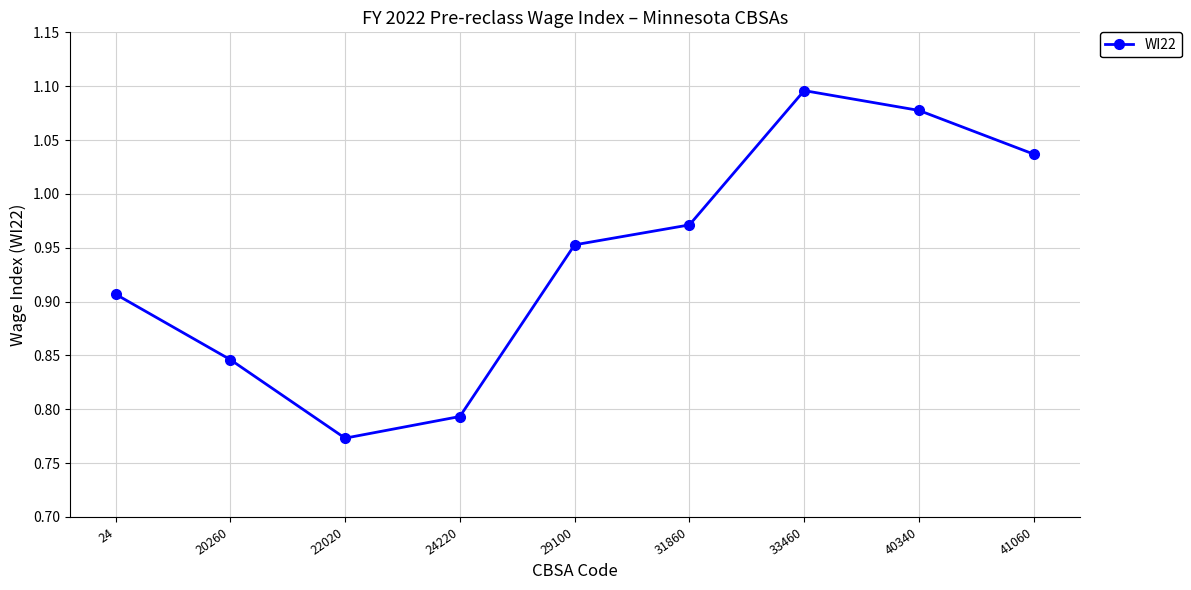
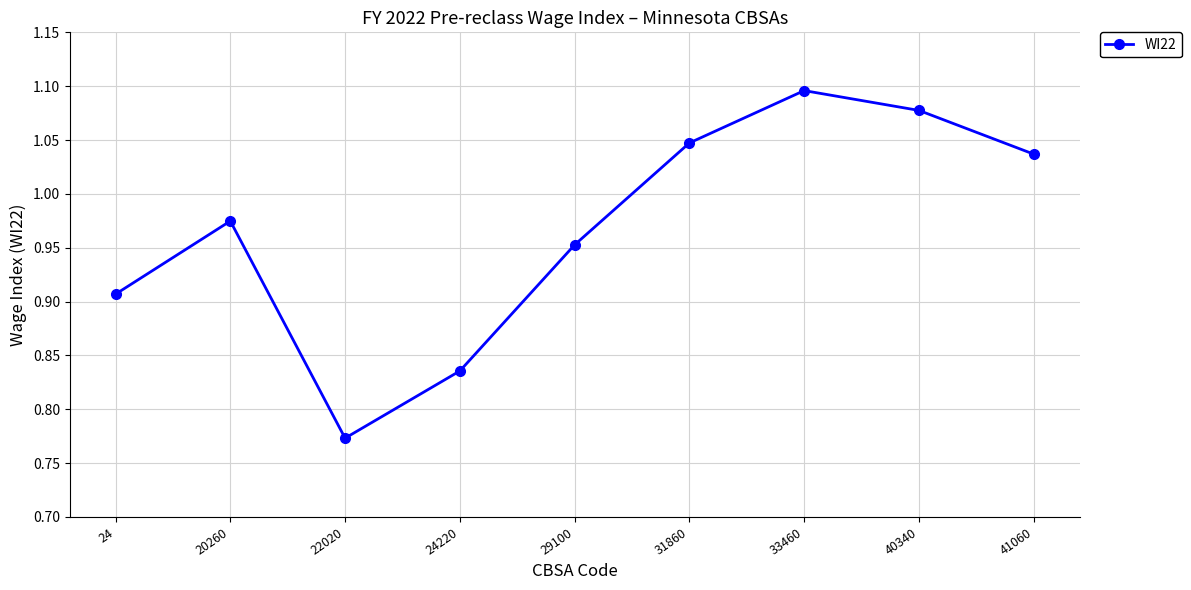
  {
    "24": 0.907,
-   "20260": 0.846,
+   "20260": 0.975,
    "22020": 0.773,
-   "24220": 0.793,
+   "24220": 0.836,
    "29100": 0.953,
-   "31860": 0.971,
+   "31860": 1.047,
    "33460": 1.096,
    "40340": 1.078,
    "41060": 1.037
  }
